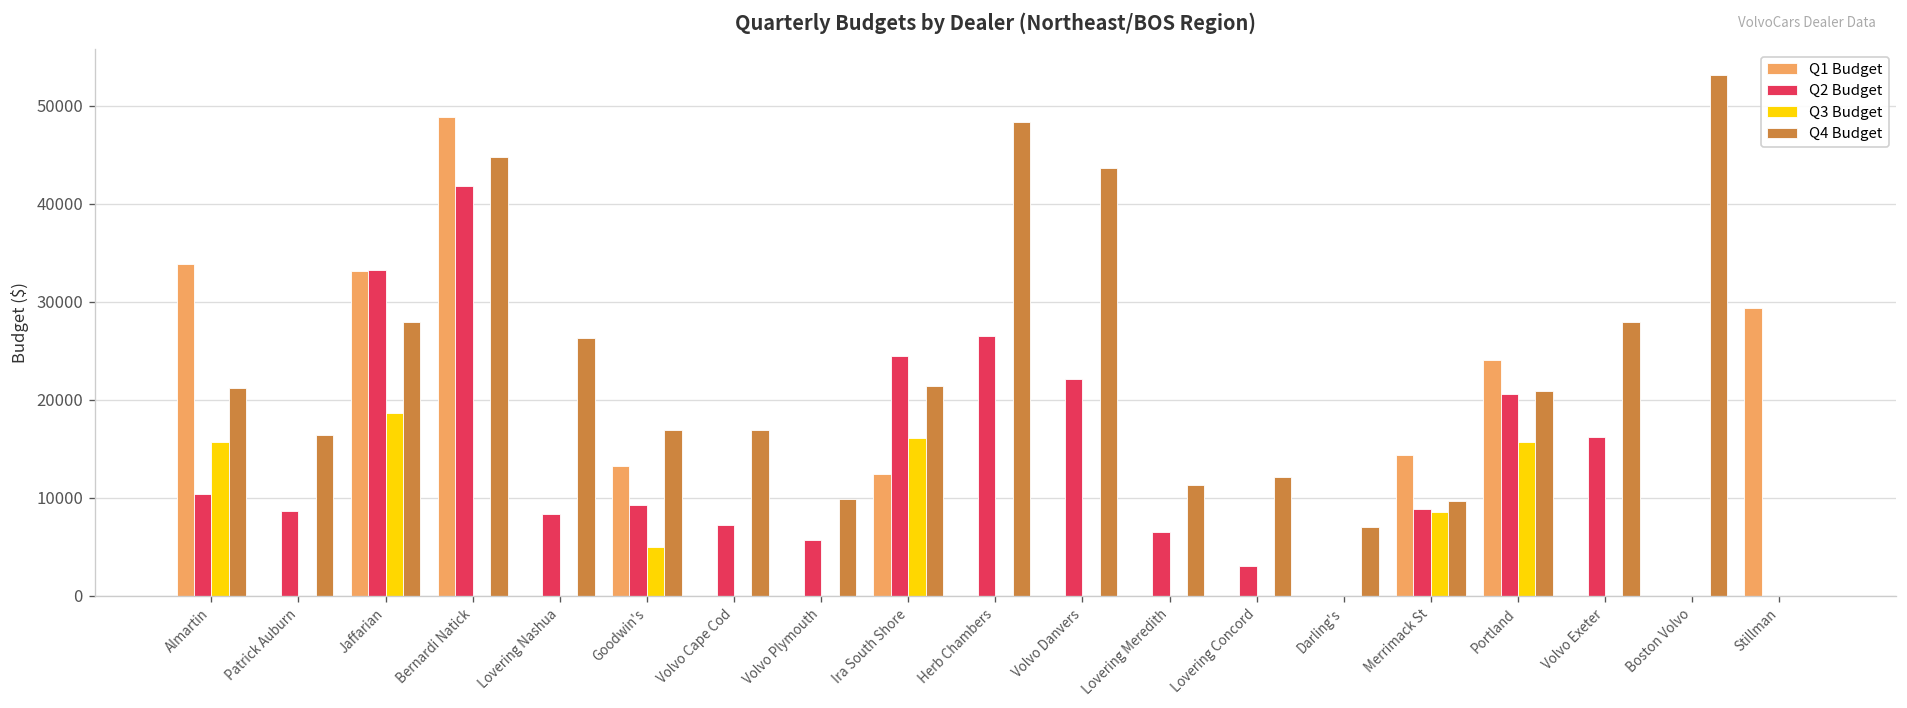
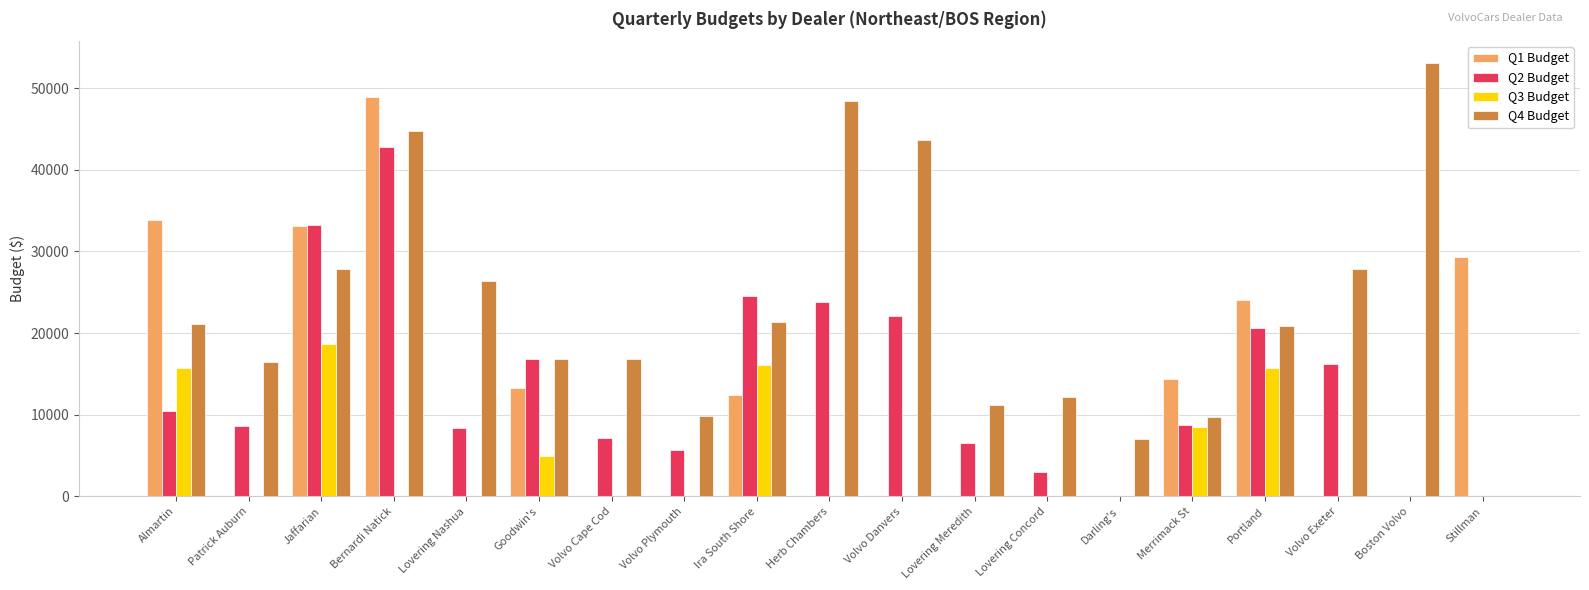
  {
    "Q2 Budget": {
      "Almartin": 10000,
      "Patrick Auburn": 9000,
      "Jaffarian": 33000,
-     "Bernardi Natick": 42000,
+     "Bernardi Natick": 43000,
      "Lovering Nashua": 8000,
-     "Goodwin's": 9000,
+     "Goodwin's": 17000,
      "Volvo Cape Cod": 7000,
      "Volvo Plymouth": 6000,
      "Ira South Shore": 24000,
-     "Herb Chambers": 27000,
+     "Herb Chambers": 24000,
      "Volvo Danvers": 22000,
      "Lovering Meredith": 6000,
      "Lovering Concord": 3000,
      "Darling's": 0,
      "Merrimack St": 9000,
      "Portland": 21000,
      "Volvo Exeter": 16000,
      "Boston Volvo": 0,
      "Stillman": 0
    },
    "Q3 Budget": {
      "Almartin": 16000,
      "Patrick Auburn": 0,
      "Jaffarian": 19000,
      "Bernardi Natick": 0,
      "Lovering Nashua": 0,
      "Goodwin's": 5000,
      "Volvo Cape Cod": 0,
      "Volvo Plymouth": 0,
      "Ira South Shore": 16000,
      "Herb Chambers": 0,
      "Volvo Danvers": 0,
      "Lovering Meredith": 0,
      "Lovering Concord": 0,
      "Darling's": 0,
      "Merrimack St": 8000,
      "Portland": 16000,
      "Volvo Exeter": 0,
      "Boston Volvo": 0,
      "Stillman": 0
    }
  }
